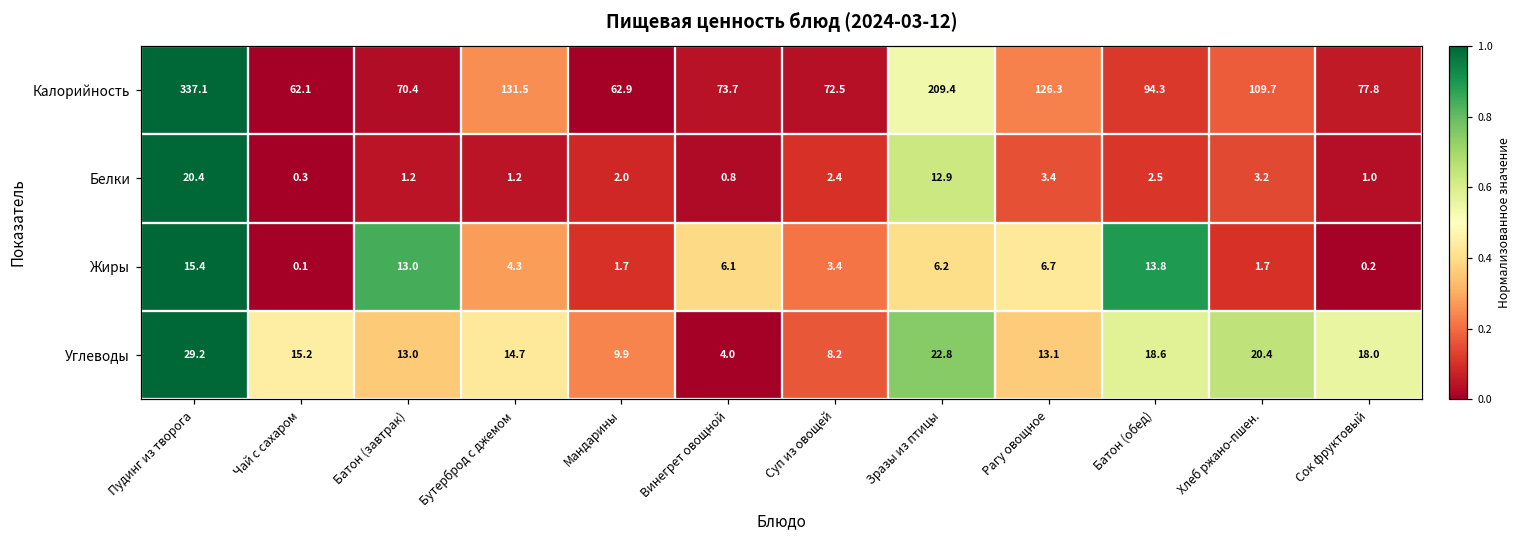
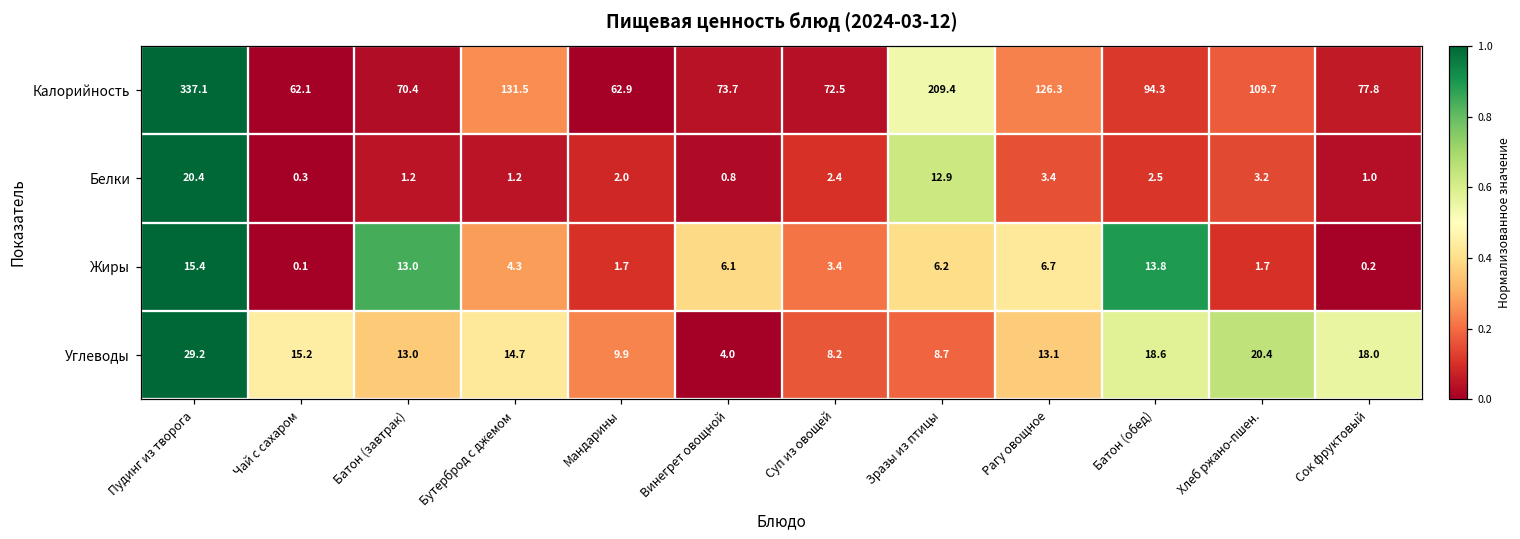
  {
    "Калорийность": {
      "Пудинг из творога": 337.1,
      "Чай с сахаром": 62.1,
      "Батон (завтрак)": 70.4,
      "Бутерброд с джемом": 131.5,
      "Мандарины": 62.9,
      "Винегрет овощной": 73.7,
      "Суп из овощей": 72.5,
      "Зразы из птицы": 209.4,
      "Рагу овощное": 126.3,
      "Батон (обед)": 94.3,
      "Хлеб ржано-пшен.": 109.7,
      "Сок фруктовый": 77.8
    },
    "Белки": {
      "Пудинг из творога": 20.4,
      "Чай с сахаром": 0.3,
      "Батон (завтрак)": 1.2,
      "Бутерброд с джемом": 1.2,
      "Мандарины": 2.0,
      "Винегрет овощной": 0.8,
      "Суп из овощей": 2.4,
      "Зразы из птицы": 12.9,
      "Рагу овощное": 3.4,
      "Батон (обед)": 2.5,
      "Хлеб ржано-пшен.": 3.2,
      "Сок фруктовый": 1.0
    },
    "Жиры": {
      "Пудинг из творога": 15.4,
      "Чай с сахаром": 0.1,
      "Батон (завтрак)": 13.0,
      "Бутерброд с джемом": 4.3,
      "Мандарины": 1.7,
      "Винегрет овощной": 6.1,
      "Суп из овощей": 3.4,
      "Зразы из птицы": 6.2,
      "Рагу овощное": 6.7,
      "Батон (обед)": 13.8,
      "Хлеб ржано-пшен.": 1.7,
      "Сок фруктовый": 0.2
    },
    "Углеводы": {
      "Пудинг из творога": 29.2,
      "Чай с сахаром": 15.2,
      "Батон (завтрак)": 13.0,
      "Бутерброд с джемом": 14.7,
      "Мандарины": 9.9,
      "Винегрет овощной": 4.0,
      "Суп из овощей": 8.2,
-     "Зразы из птицы": 22.8,
+     "Зразы из птицы": 8.7,
      "Рагу овощное": 13.1,
      "Батон (обед)": 18.6,
      "Хлеб ржано-пшен.": 20.4,
      "Сок фруктовый": 18.0
    }
  }
